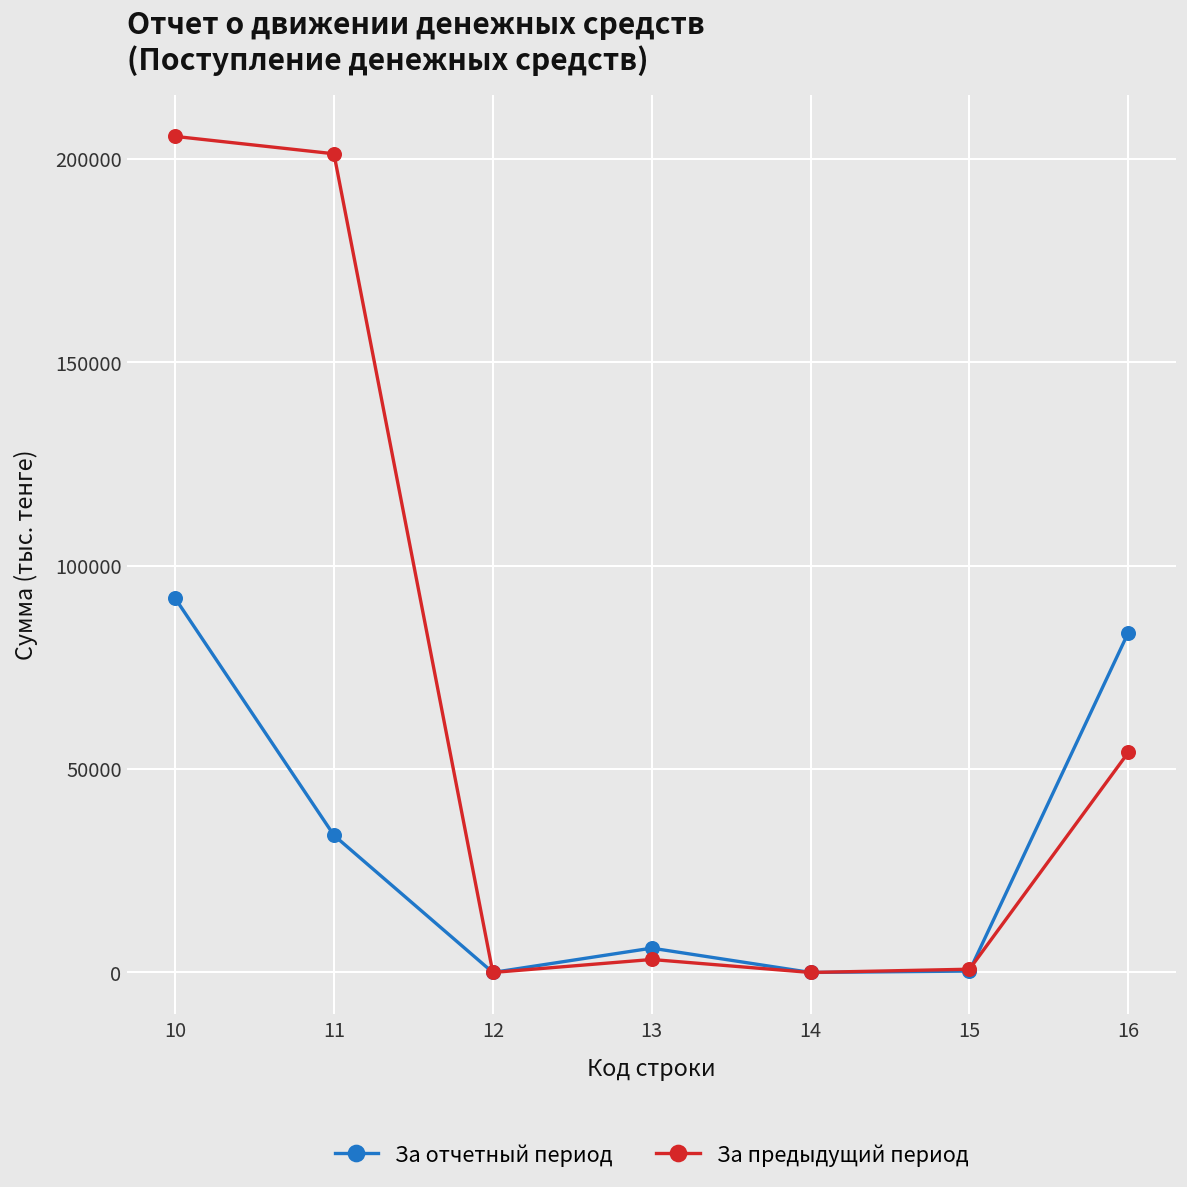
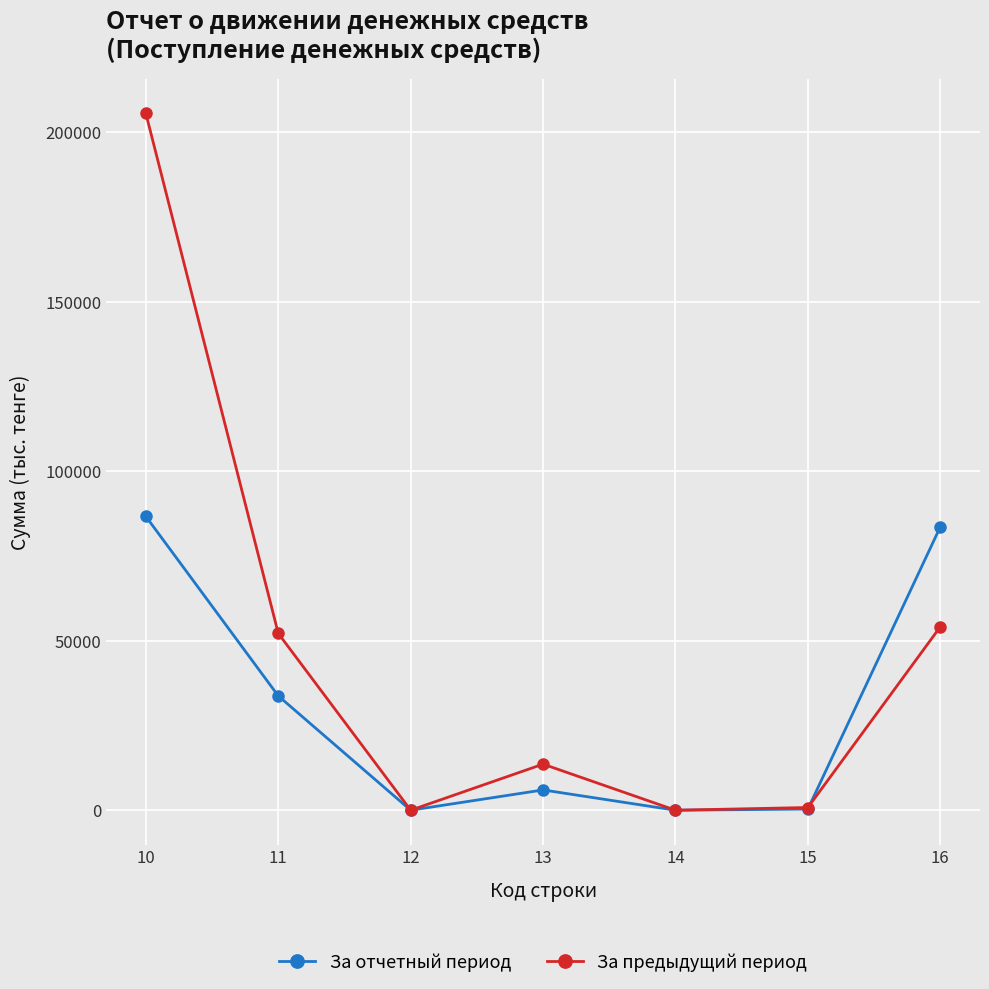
  {
    "За отчетный период": {
-     "10": 92000,
+     "10": 87000,
      "11": 34000,
      "13": 6000,
      "16": 84000
    },
    "За предыдущий период": {
      "10": 205000,
-     "11": 201000,
-     "13": 3000,
+     "11": 52000,
+     "13": 14000,
      "16": 54000
    }
  }
